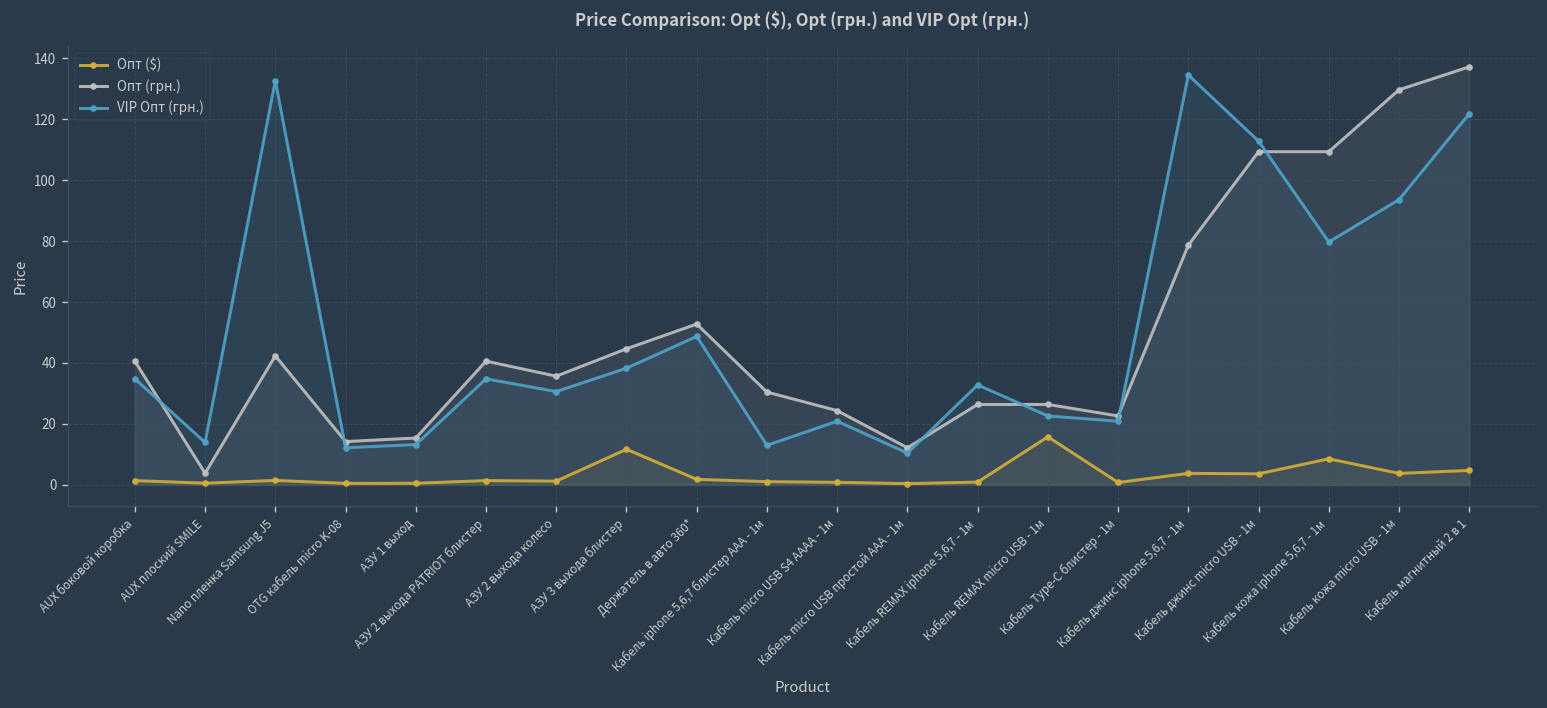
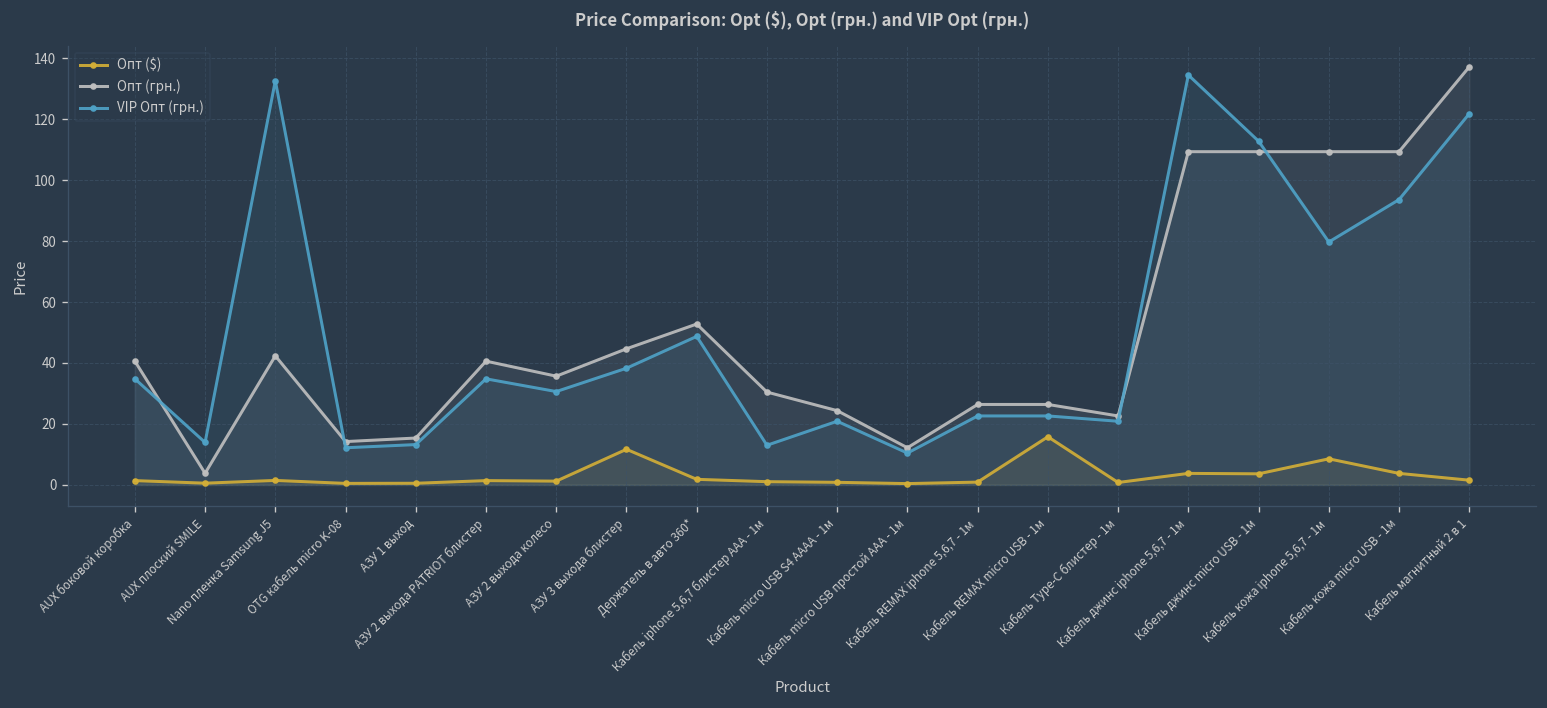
  {
    "Опт ($)": {
      "AUX боковой коробка": 1,
      "AUX плоский SMILE": 1,
      "Nano пленка Samsung J5": 1,
      "OTG кабель micro K-08": 0,
      "АЗУ 1 выход": 1,
      "АЗУ 2 выхода PATRIOT блистер": 1,
      "АЗУ 2 выхода колесо": 1,
      "АЗУ 3 выхода блистер": 12,
      "Держатель в авто 360*": 2,
      "Кабель iphone 5,6,7 блистер ААА - 1м": 1,
      "Кабель micro USB S4 AAAA - 1м": 1,
      "Кабель micro USB простой ААА - 1м": 0,
      "Кабель REMAX iphone 5,6,7 - 1м": 1,
      "Кабель REMAX micro USB - 1м": 16,
      "Кабель Type-C блистер - 1м": 1,
      "Кабель джинс iphone 5,6,7 - 1м": 4,
      "Кабель джинс micro USB - 1м": 4,
      "Кабель кожа iphone 5,6,7 - 1м": 9,
      "Кабель кожа micro USB - 1м": 4,
-     "Кабель магнитный 2 в 1": 5
+     "Кабель магнитный 2 в 1": 2
    },
    "Опт (грн.)": {
      "AUX боковой коробка": 41,
      "AUX плоский SMILE": 4,
      "Nano пленка Samsung J5": 42,
      "OTG кабель micro K-08": 14,
      "АЗУ 1 выход": 15,
      "АЗУ 2 выхода PATRIOT блистер": 41,
      "АЗУ 2 выхода колесо": 36,
      "АЗУ 3 выхода блистер": 45,
      "Держатель в авто 360*": 53,
      "Кабель iphone 5,6,7 блистер ААА - 1м": 30,
      "Кабель micro USB S4 AAAA - 1м": 24,
      "Кабель micro USB простой ААА - 1м": 12,
      "Кабель REMAX iphone 5,6,7 - 1м": 26,
      "Кабель REMAX micro USB - 1м": 26,
      "Кабель Type-C блистер - 1м": 23,
-     "Кабель джинс iphone 5,6,7 - 1м": 79,
+     "Кабель джинс iphone 5,6,7 - 1м": 109,
      "Кабель джинс micro USB - 1м": 109,
      "Кабель кожа iphone 5,6,7 - 1м": 109,
-     "Кабель кожа micro USB - 1м": 130,
+     "Кабель кожа micro USB - 1м": 109,
      "Кабель магнитный 2 в 1": 137
    },
    "VIP Опт (грн.)": {
      "AUX боковой коробка": 35,
      "AUX плоский SMILE": 14,
      "Nano пленка Samsung J5": 133,
      "OTG кабель micro K-08": 12,
      "АЗУ 1 выход": 13,
      "АЗУ 2 выхода PATRIOT блистер": 35,
      "АЗУ 2 выхода колесо": 31,
      "АЗУ 3 выхода блистер": 38,
      "Держатель в авто 360*": 49,
      "Кабель iphone 5,6,7 блистер ААА - 1м": 13,
      "Кабель micro USB S4 AAAA - 1м": 21,
      "Кабель micro USB простой ААА - 1м": 10,
-     "Кабель REMAX iphone 5,6,7 - 1м": 33,
+     "Кабель REMAX iphone 5,6,7 - 1м": 23,
      "Кабель REMAX micro USB - 1м": 23,
      "Кабель Type-C блистер - 1м": 21,
      "Кабель джинс iphone 5,6,7 - 1м": 134,
      "Кабель джинс micro USB - 1м": 113,
      "Кабель кожа iphone 5,6,7 - 1м": 80,
      "Кабель кожа micro USB - 1м": 94,
      "Кабель магнитный 2 в 1": 122
    }
  }
